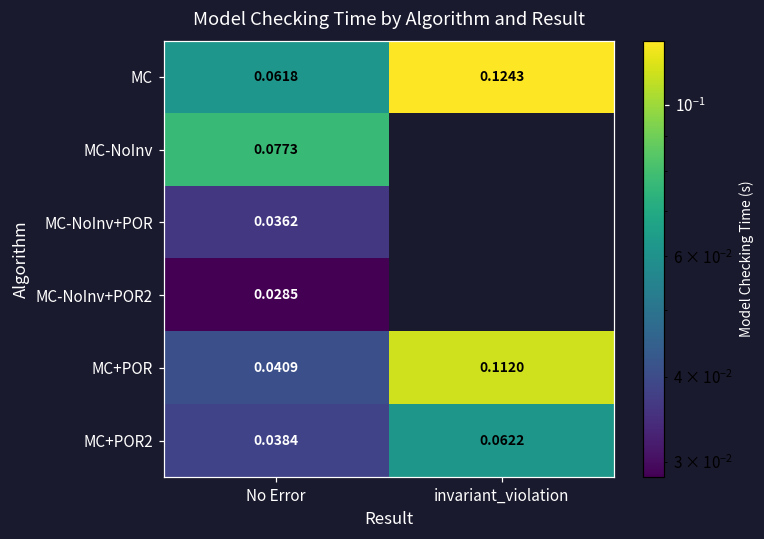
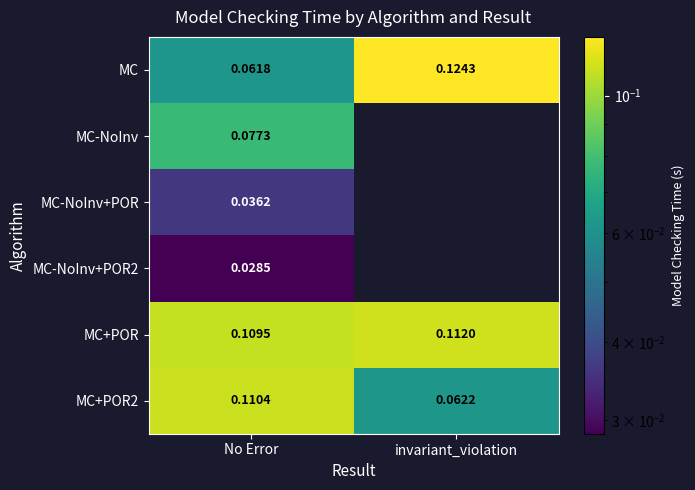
  {
    "MC": {
      "No Error": 0.0618,
      "invariant_violation": 0.1243
    },
    "MC-NoInv": {
      "No Error": 0.0773
    },
    "MC-NoInv+POR": {
      "No Error": 0.0362
    },
    "MC-NoInv+POR2": {
      "No Error": 0.0285
    },
    "MC+POR": {
-     "No Error": 0.0409,
+     "No Error": 0.1095,
      "invariant_violation": 0.1120
    },
    "MC+POR2": {
-     "No Error": 0.0384,
+     "No Error": 0.1104,
      "invariant_violation": 0.0622
    }
  }
